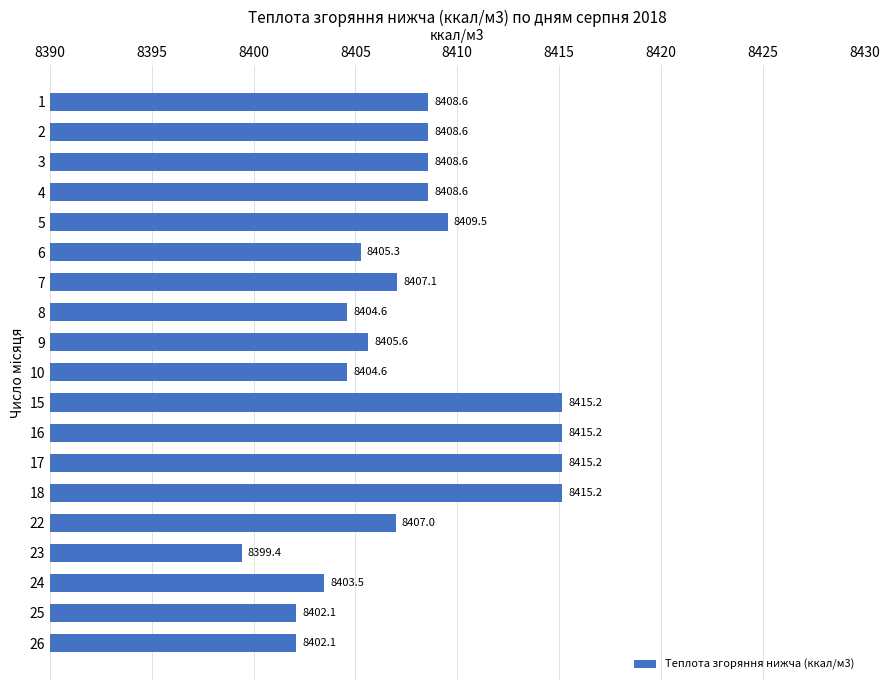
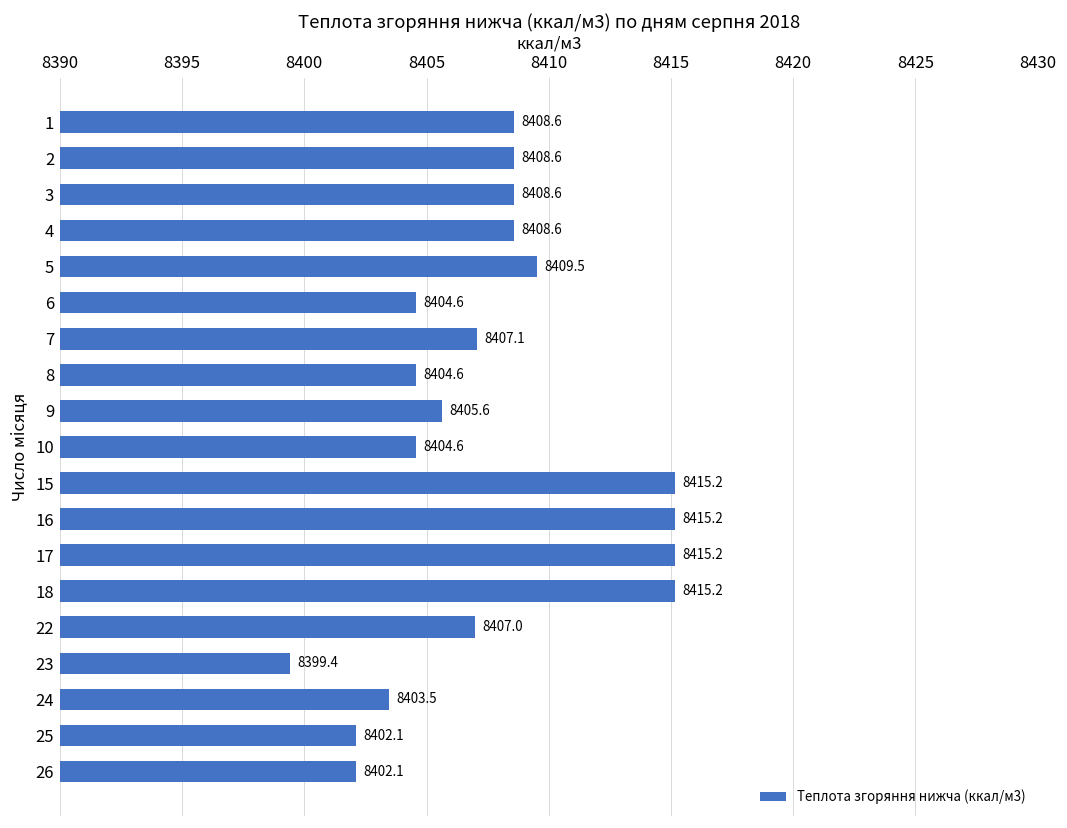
  {
    "1": 8408.6,
    "2": 8408.6,
    "3": 8408.6,
    "4": 8408.6,
    "5": 8409.5,
-   "6": 8405.3,
+   "6": 8404.6,
    "7": 8407.1,
    "8": 8404.6,
    "9": 8405.6,
    "10": 8404.6,
    "15": 8415.2,
    "16": 8415.2,
    "17": 8415.2,
    "18": 8415.2,
    "22": 8407.0,
    "23": 8399.4,
    "24": 8403.5,
    "25": 8402.1,
    "26": 8402.1
  }
